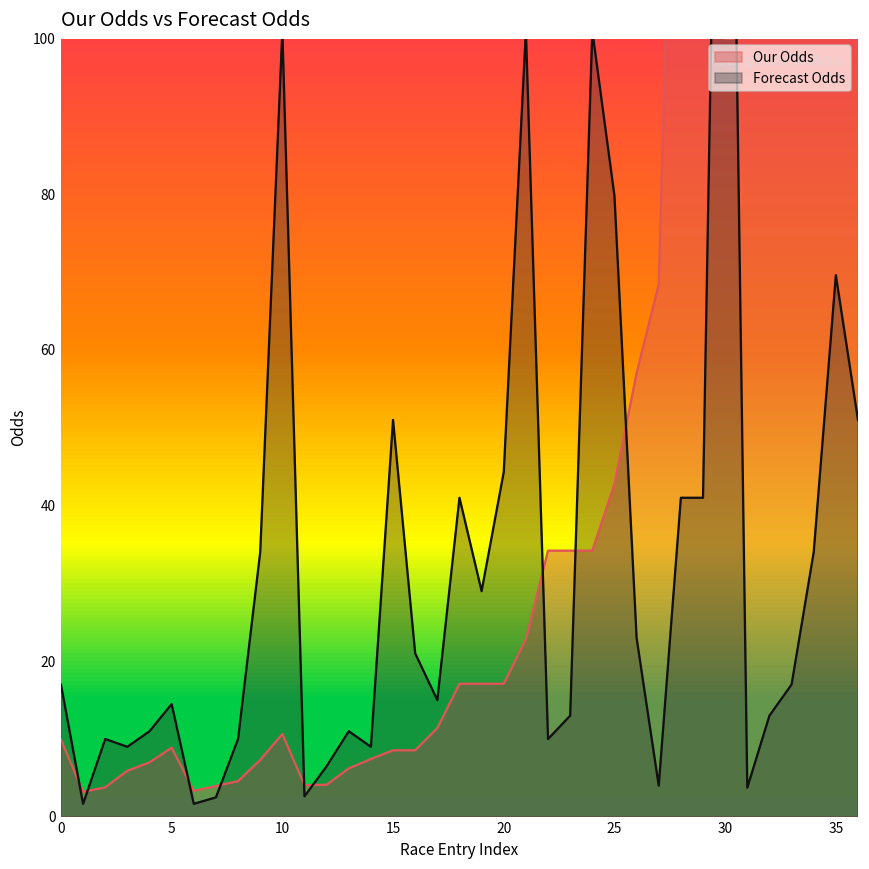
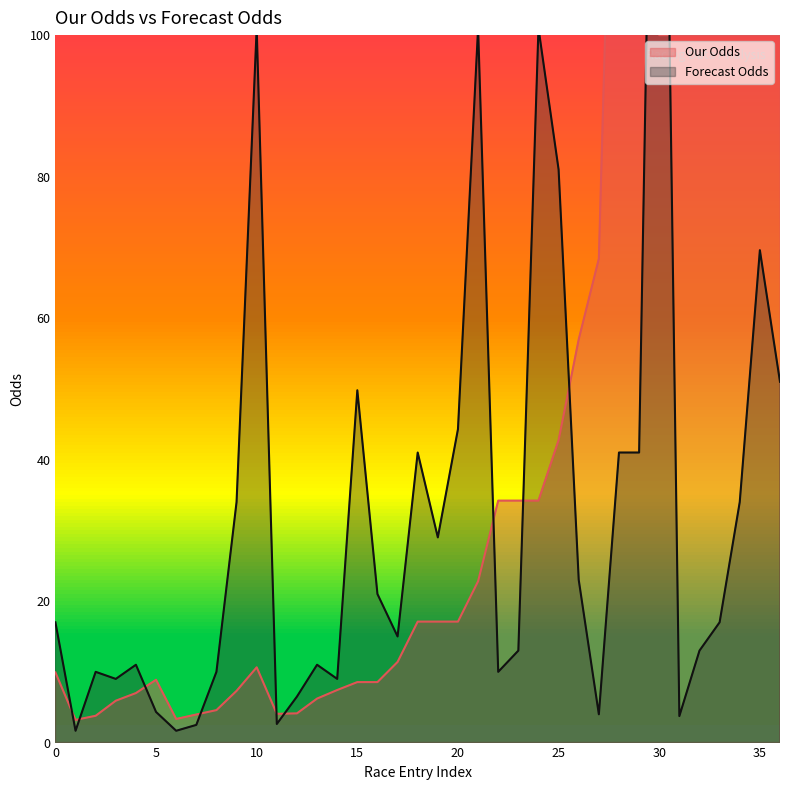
  {
    "Forecast Odds": {
-     "5": 14,
-     "15": 51,
+     "5": 4,
+     "15": 50,
      "20": 44,
-     "25": 80,
+     "25": 81,
      "35": 70
    }
  }
